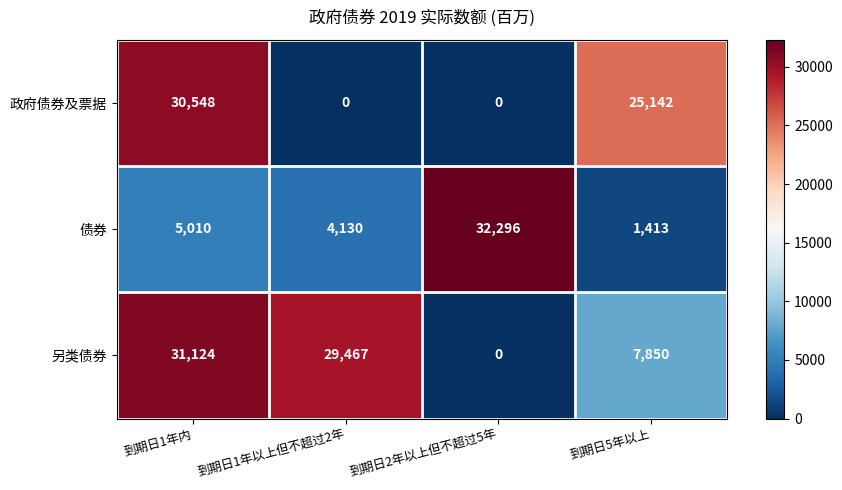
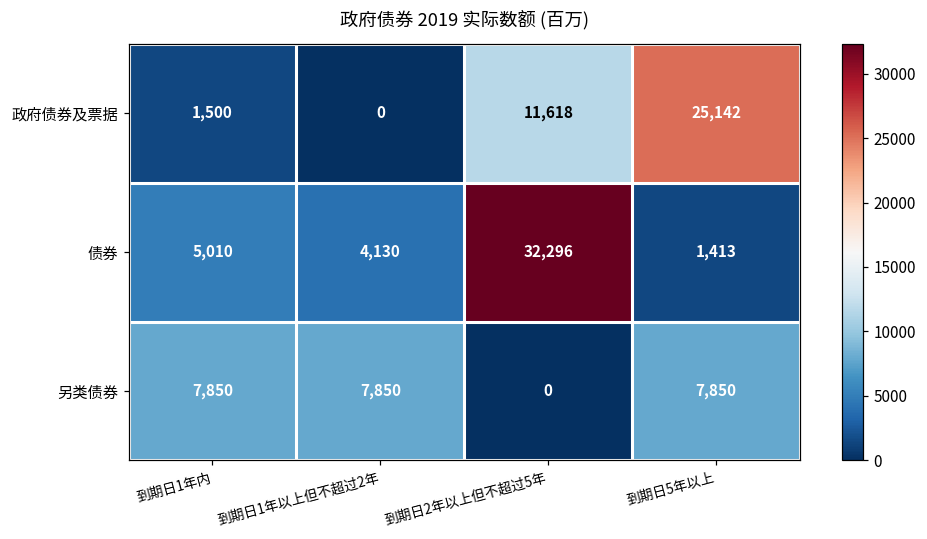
  {
    "政府债券及票据": {
-     "到期日1年内": "30,548",
+     "到期日1年内": "1,500",
      "到期日1年以上但不超过2年": "0",
-     "到期日2年以上但不超过5年": "0",
+     "到期日2年以上但不超过5年": "11,618",
      "到期日5年以上": "25,142"
    },
    "债券": {
      "到期日1年内": "5,010",
      "到期日1年以上但不超过2年": "4,130",
      "到期日2年以上但不超过5年": "32,296",
      "到期日5年以上": "1,413"
    },
    "另类债券": {
-     "到期日1年内": "31,124",
-     "到期日1年以上但不超过2年": "29,467",
+     "到期日1年内": "7,850",
+     "到期日1年以上但不超过2年": "7,850",
      "到期日2年以上但不超过5年": "0",
      "到期日5年以上": "7,850"
    }
  }
